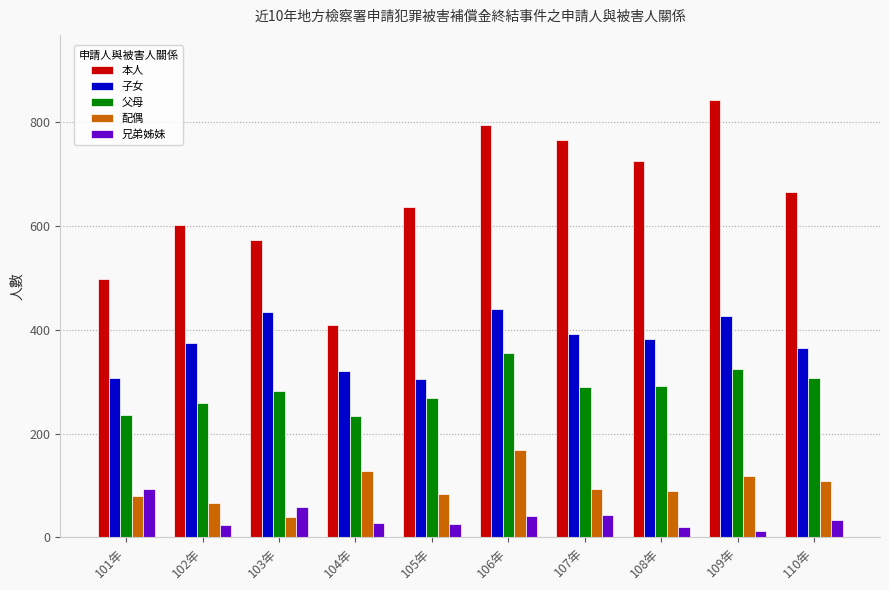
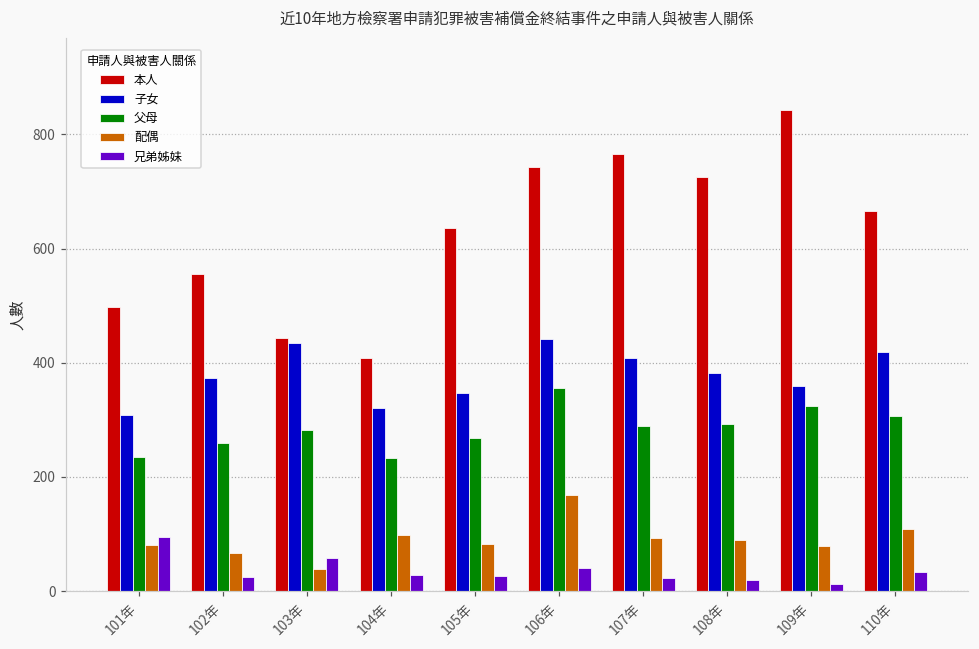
  {
    "本人": {
      "101年": 500,
-     "102年": 600,
-     "103年": 570,
+     "102年": 560,
+     "103年": 440,
      "104年": 410,
      "105年": 640,
-     "106年": 800,
+     "106年": 740,
      "107年": 770,
      "108年": 730,
      "109年": 840,
      "110年": 670
    },
    "子女": {
      "101年": 310,
      "102年": 370,
      "103年": 430,
      "104年": 320,
-     "105年": 310,
+     "105年": 350,
      "106年": 440,
-     "107年": 390,
+     "107年": 410,
      "108年": 380,
-     "109年": 430,
-     "110年": 360
+     "109年": 360,
+     "110年": 420
    },
    "父母": {
      "101年": 240,
      "102年": 260,
      "103年": 280,
      "104年": 230,
      "105年": 270,
      "106年": 360,
      "107年": 290,
      "108年": 290,
      "109年": 320,
      "110年": 310
    },
    "配偶": {
      "101年": 80,
      "102年": 70,
      "103年": 40,
-     "104年": 130,
+     "104年": 100,
      "105年": 80,
      "106年": 170,
      "107年": 90,
      "108年": 90,
-     "109年": 120,
+     "109年": 80,
      "110年": 110
    },
    "兄弟姊妹": {
      "101年": 90,
      "102年": 20,
      "103年": 60,
      "104年": 30,
      "105年": 30,
      "106年": 40,
-     "107年": 40,
+     "107年": 20,
      "108年": 20,
      "109年": 10,
      "110年": 30
    }
  }
